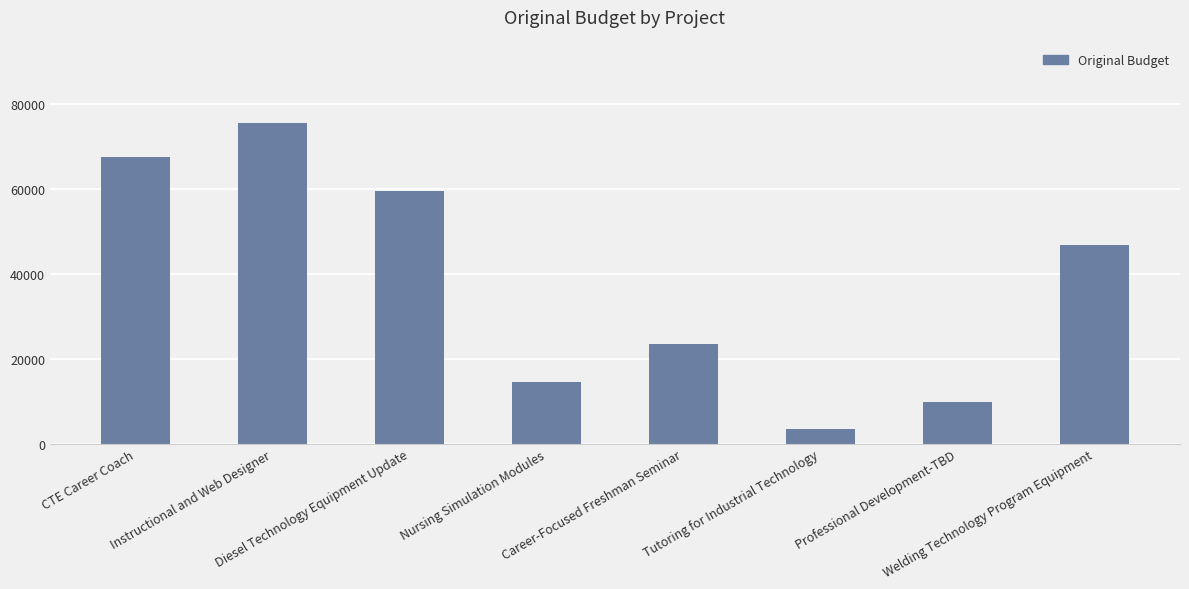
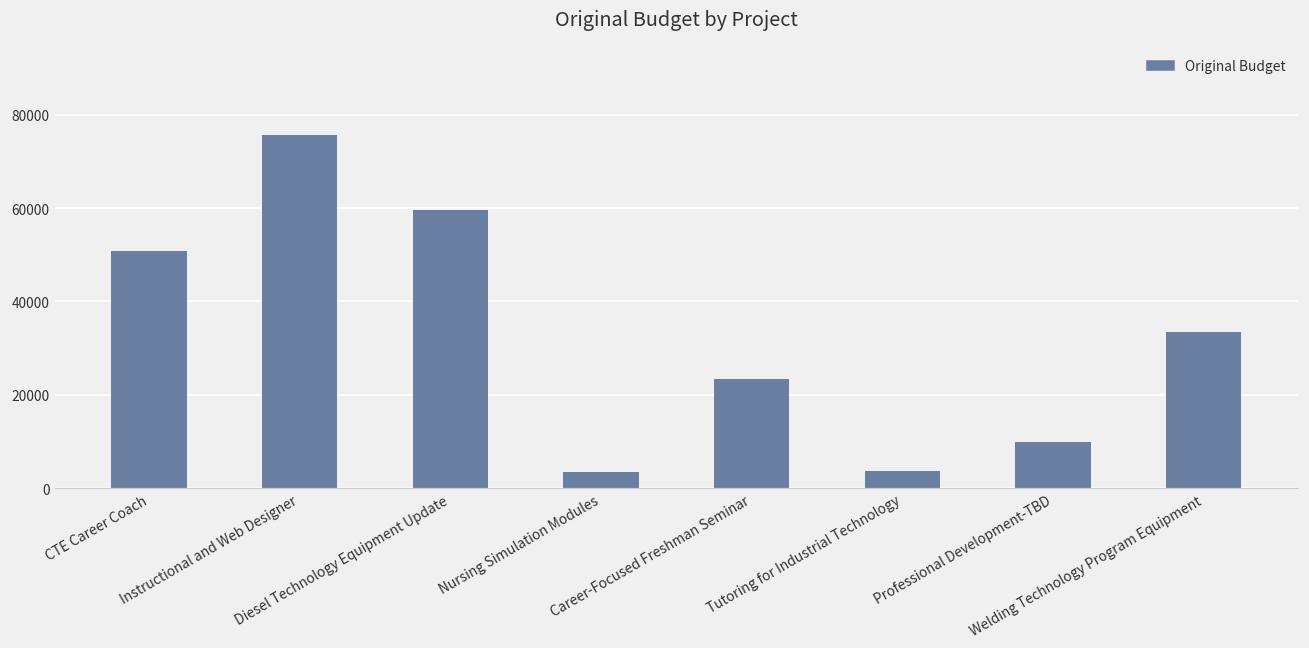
  {
-   "CTE Career Coach": 68000,
+   "CTE Career Coach": 51000,
    "Instructional and Web Designer": 76000,
    "Diesel Technology Equipment Update": 60000,
-   "Nursing Simulation Modules": 15000,
+   "Nursing Simulation Modules": 3000,
    "Career-Focused Freshman Seminar": 23000,
    "Tutoring for Industrial Technology": 4000,
    "Professional Development-TBD": 10000,
-   "Welding Technology Program Equipment": 47000
+   "Welding Technology Program Equipment": 34000
  }
